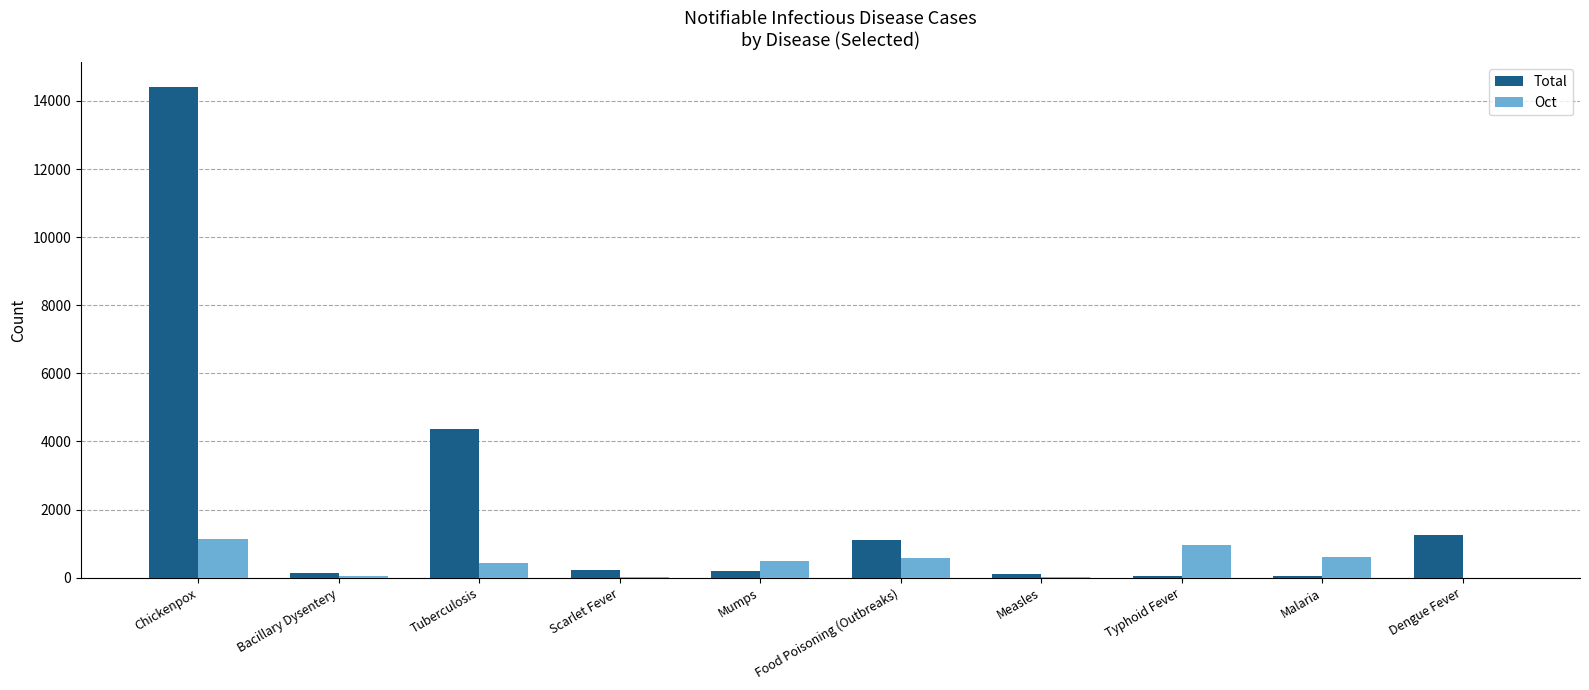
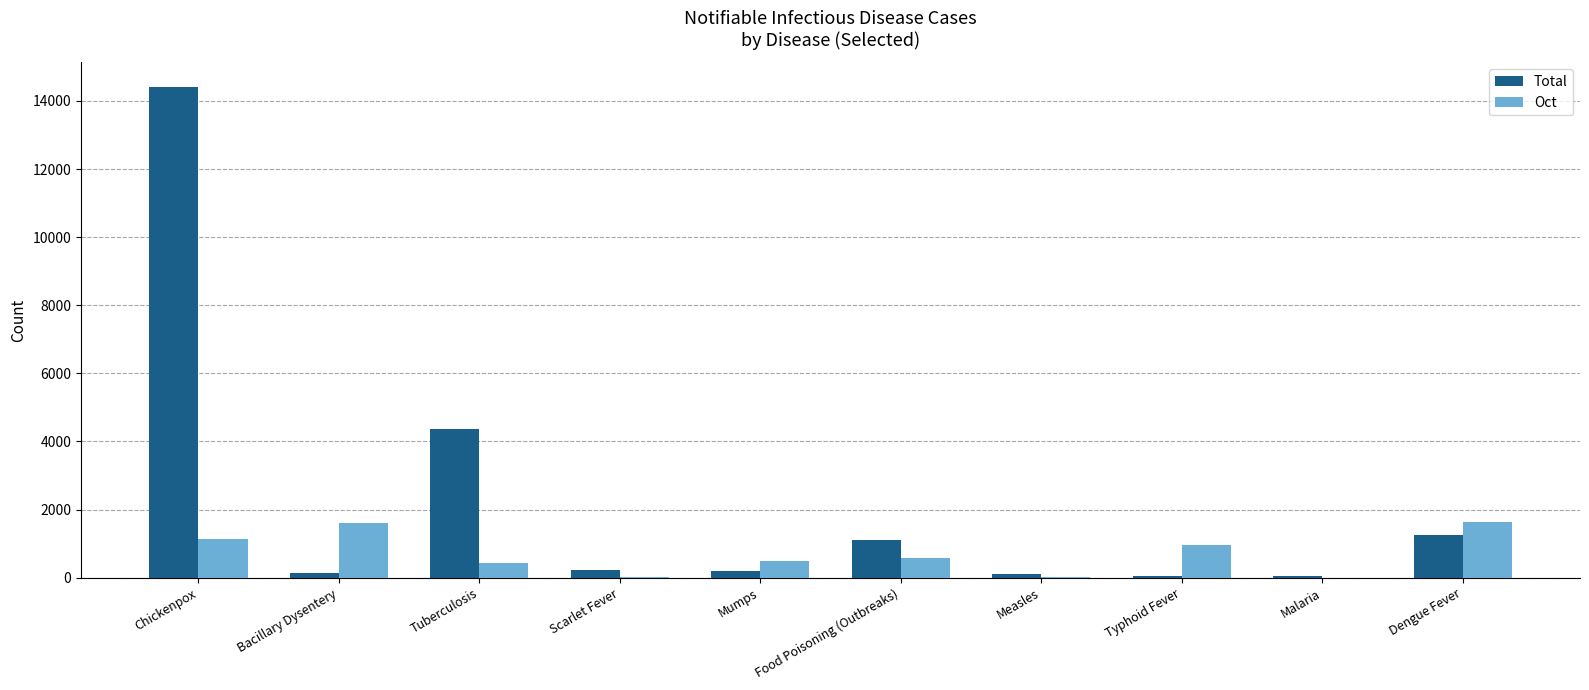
  {
    "Total": {
      "Chickenpox": 14400,
      "Bacillary Dysentery": 100,
      "Tuberculosis": 4400,
      "Scarlet Fever": 200,
      "Mumps": 200,
      "Food Poisoning (Outbreaks)": 1100,
      "Measles": 100,
      "Dengue Fever": 1300
    },
    "Oct": {
      "Chickenpox": 1100,
-     "Bacillary Dysentery": 0,
+     "Bacillary Dysentery": 1600,
      "Tuberculosis": 400,
      "Mumps": 500,
      "Food Poisoning (Outbreaks)": 600,
      "Typhoid Fever": 1000,
-     "Malaria": 600,
-     "Dengue Fever": 0
+     "Malaria": 0,
+     "Dengue Fever": 1600
    }
  }
